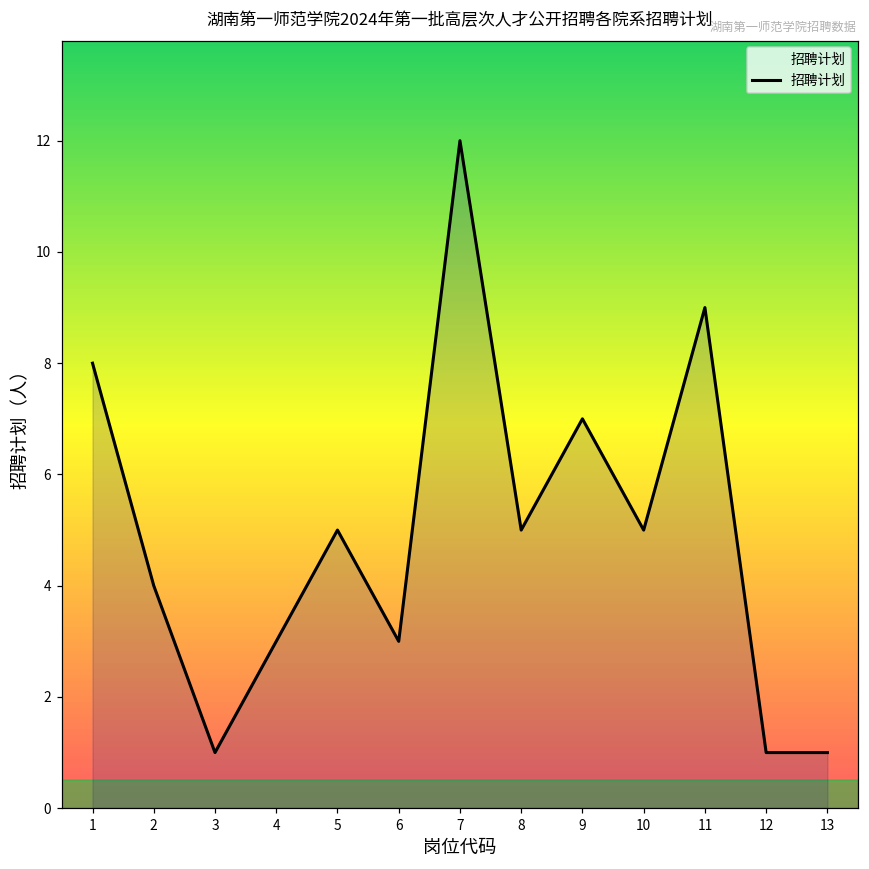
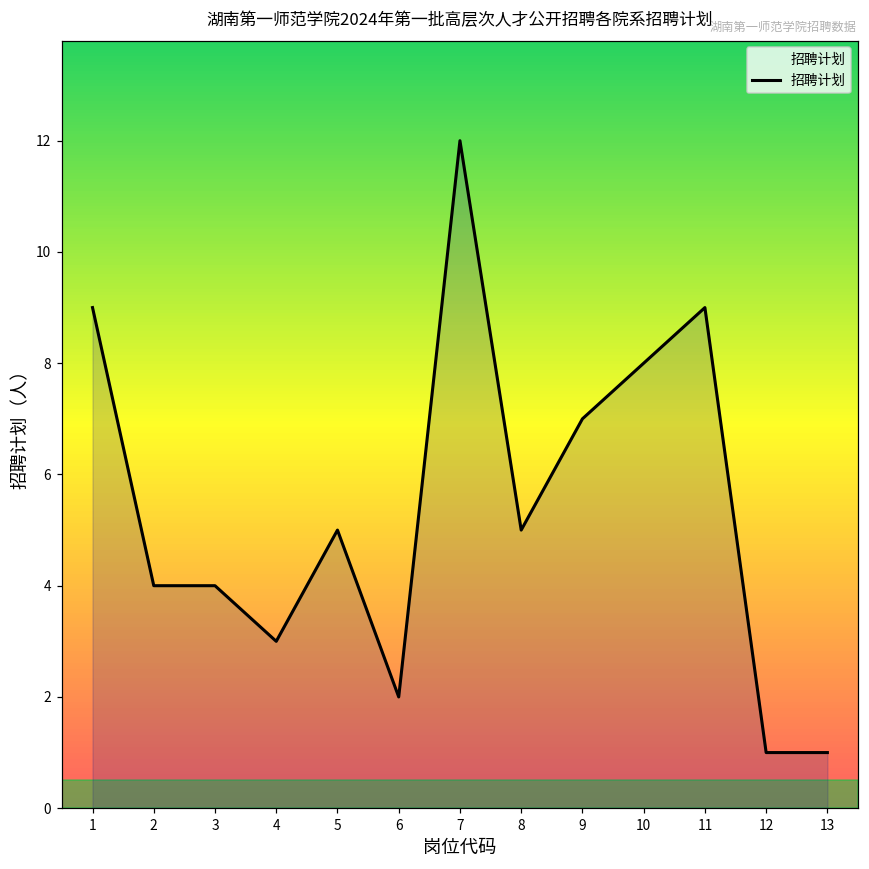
  {
-   "1": 8,
+   "1": 9,
    "2": 4,
-   "3": 1,
+   "3": 4,
    "4": 3,
    "5": 5,
-   "6": 3,
+   "6": 2,
    "7": 12,
    "8": 5,
    "9": 7,
-   "10": 5,
+   "10": 8,
    "11": 9,
    "12": 1,
    "13": 1
  }
